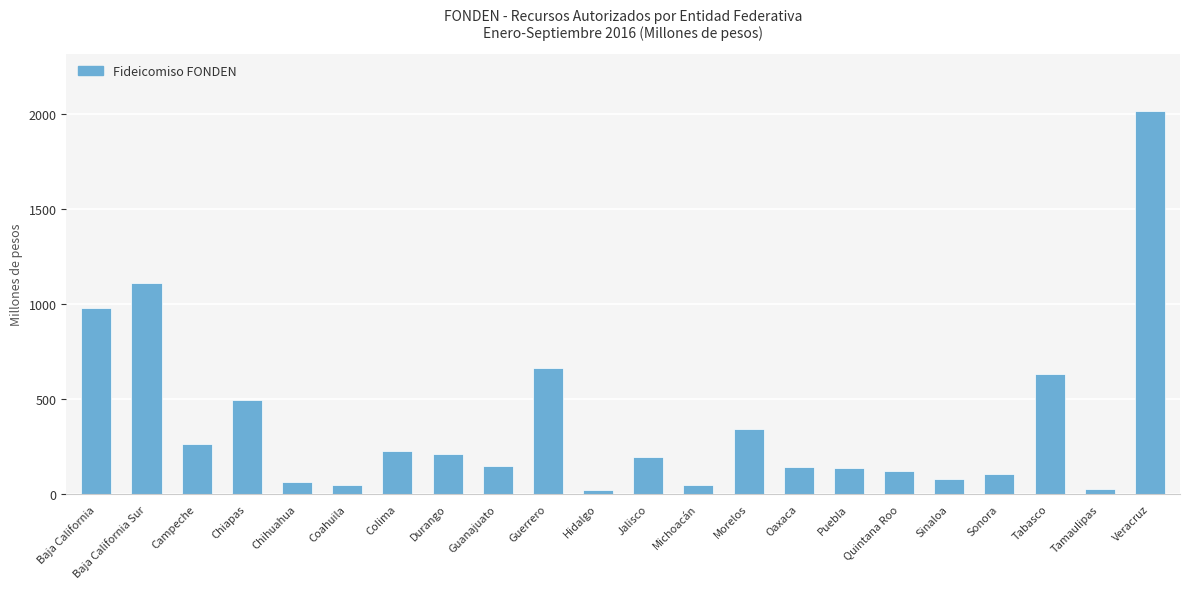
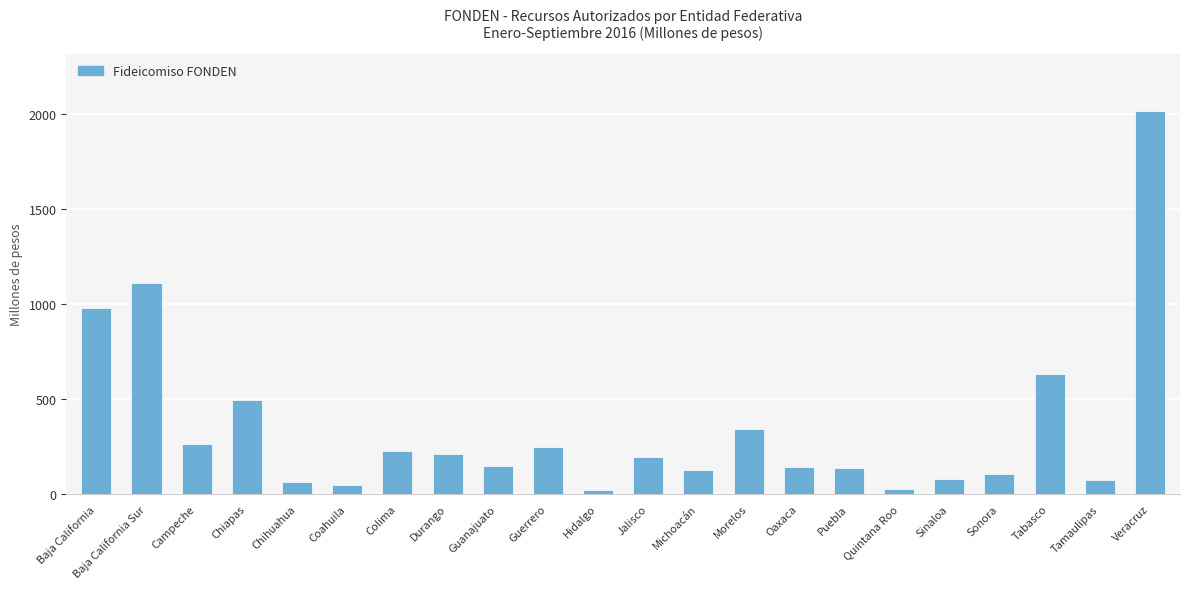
  {
    "Baja California": 980,
    "Baja California Sur": 1110,
    "Campeche": 270,
    "Chiapas": 490,
    "Chihuahua": 60,
    "Coahuila": 50,
    "Colima": 220,
    "Durango": 210,
    "Guanajuato": 150,
-   "Guerrero": 660,
+   "Guerrero": 250,
    "Hidalgo": 20,
    "Jalisco": 190,
-   "Michoacán": 50,
+   "Michoacán": 130,
    "Morelos": 340,
    "Oaxaca": 140,
    "Puebla": 140,
-   "Quintana Roo": 120,
+   "Quintana Roo": 30,
    "Sinaloa": 80,
    "Sonora": 110,
    "Tabasco": 630,
-   "Tamaulipas": 20,
+   "Tamaulipas": 70,
    "Veracruz": 2010
  }
